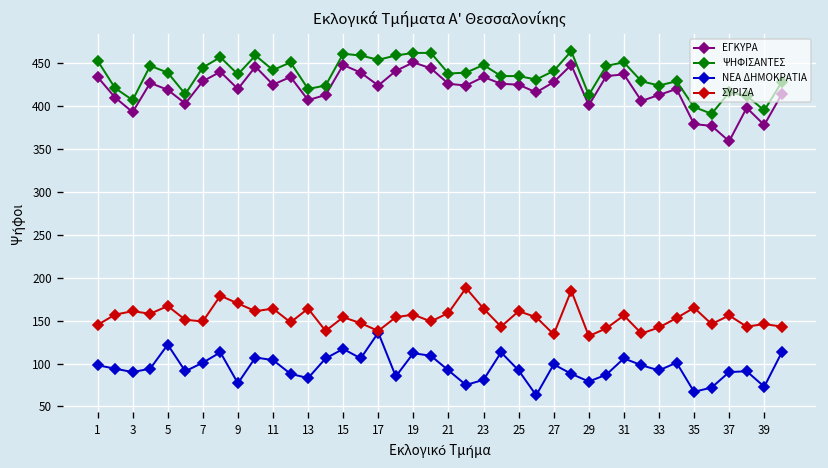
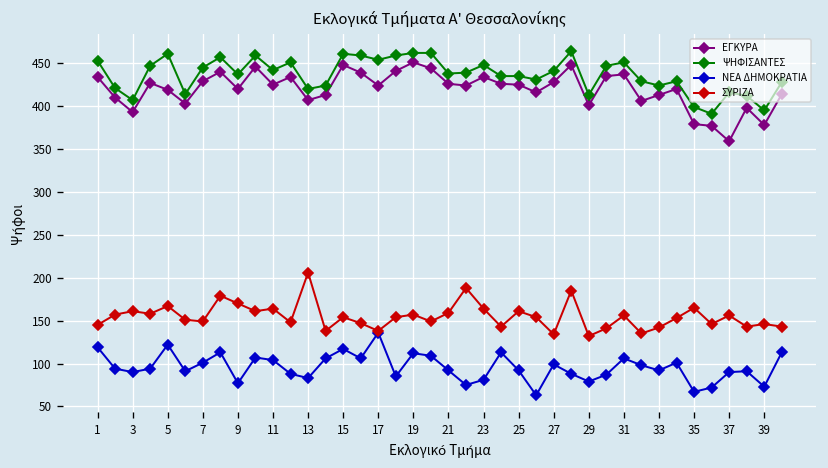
  {
    "ΕΓΚΥΡΑ": {
      "1": 430,
      "3": 390,
      "5": 420,
      "7": 430,
      "9": 420,
      "11": 430,
      "13": 410,
      "15": 450,
      "17": 420,
      "19": 450,
      "21": 430,
      "23": 430,
      "25": 430,
      "27": 430,
      "29": 400,
      "31": 440,
      "33": 410,
      "35": 380,
      "37": 360,
      "39": 380
    },
    "ΨΗΦΙΣΑΝΤΕΣ": {
      "1": 450,
      "3": 410,
-     "5": 440,
+     "5": 460,
      "7": 450,
      "9": 440,
      "11": 440,
      "13": 420,
      "15": 460,
      "17": 450,
      "19": 460,
      "21": 440,
      "23": 450,
      "25": 440,
      "27": 440,
      "29": 410,
      "31": 450,
      "33": 420,
      "35": 400,
      "39": 400
    },
    "ΝΕΑ ΔΗΜΟΚΡΑΤΙΑ": {
-     "1": 100,
+     "1": 120,
      "3": 90,
      "5": 120,
      "7": 100,
      "9": 80,
      "11": 100,
      "13": 80,
      "15": 120,
      "19": 110,
      "21": 90,
      "23": 80,
      "25": 90,
      "27": 100,
      "29": 80,
      "31": 110,
      "33": 90,
      "35": 70,
      "37": 90,
      "39": 70
    },
    "ΣΥΡΙΖΑ": {
      "1": 150,
      "3": 160,
      "5": 170,
      "7": 150,
      "9": 170,
      "11": 160,
-     "13": 160,
+     "13": 210,
      "15": 150,
      "19": 160,
      "21": 160,
      "23": 160,
      "25": 160,
      "27": 130,
      "29": 130,
      "31": 160,
      "33": 140,
      "35": 170,
      "37": 160,
      "39": 150
    }
  }
